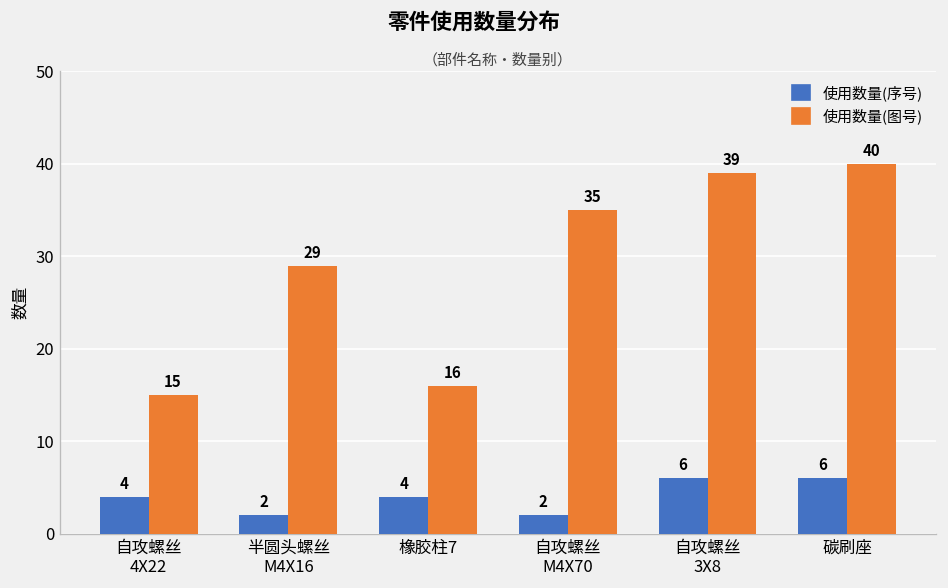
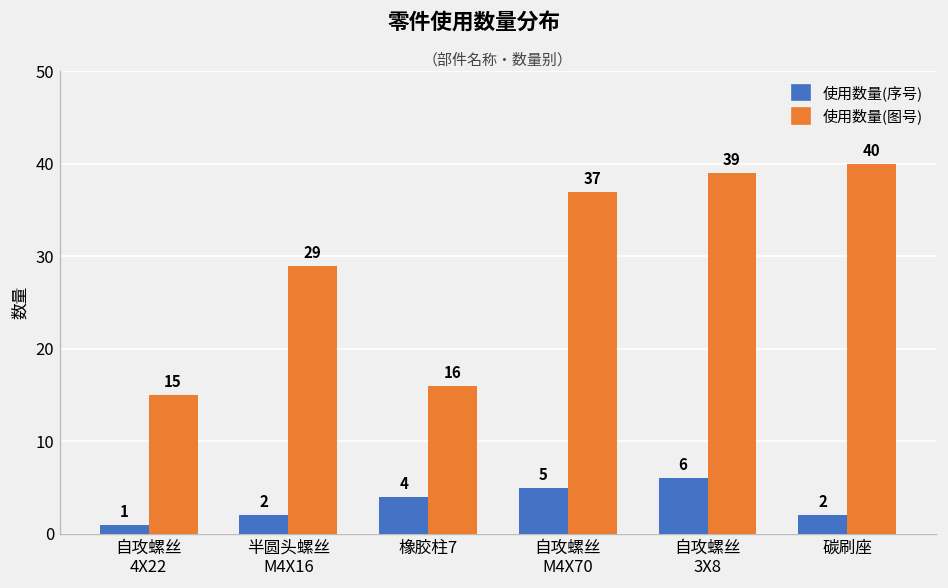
  {
    "使用数量(序号)": {
-     "自攻螺丝 4X22": 4,
+     "自攻螺丝 4X22": 1,
      "半圆头螺丝 M4X16": 2,
      "橡胶柱7": 4,
-     "自攻螺丝 M4X70": 2,
+     "自攻螺丝 M4X70": 5,
      "自攻螺丝 3X8": 6,
-     "碳刷座": 6
+     "碳刷座": 2
    },
    "使用数量(图号)": {
      "自攻螺丝 4X22": 15,
      "半圆头螺丝 M4X16": 29,
      "橡胶柱7": 16,
-     "自攻螺丝 M4X70": 35,
+     "自攻螺丝 M4X70": 37,
      "自攻螺丝 3X8": 39,
      "碳刷座": 40
    }
  }
